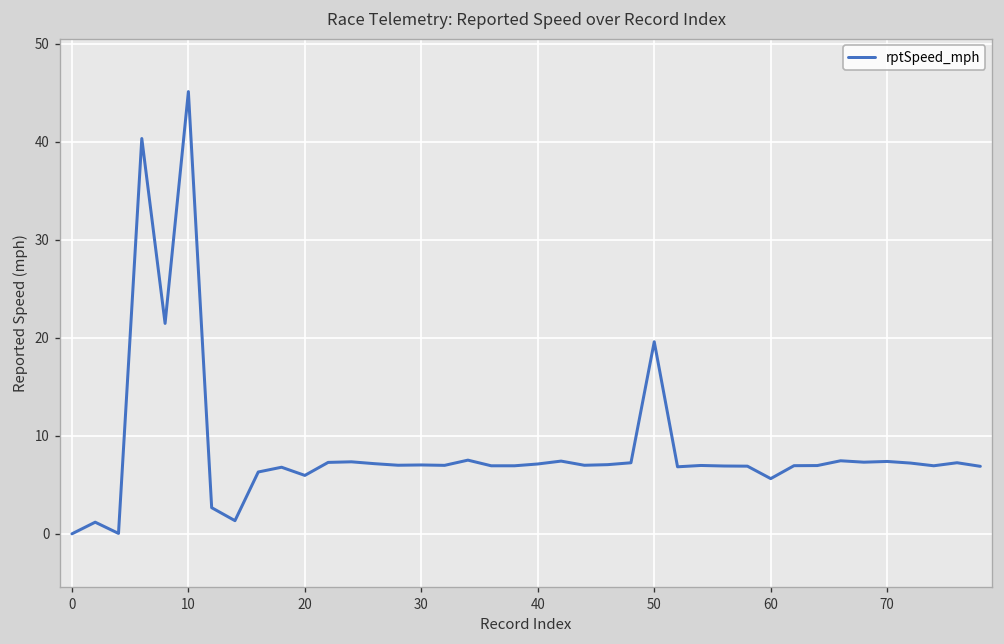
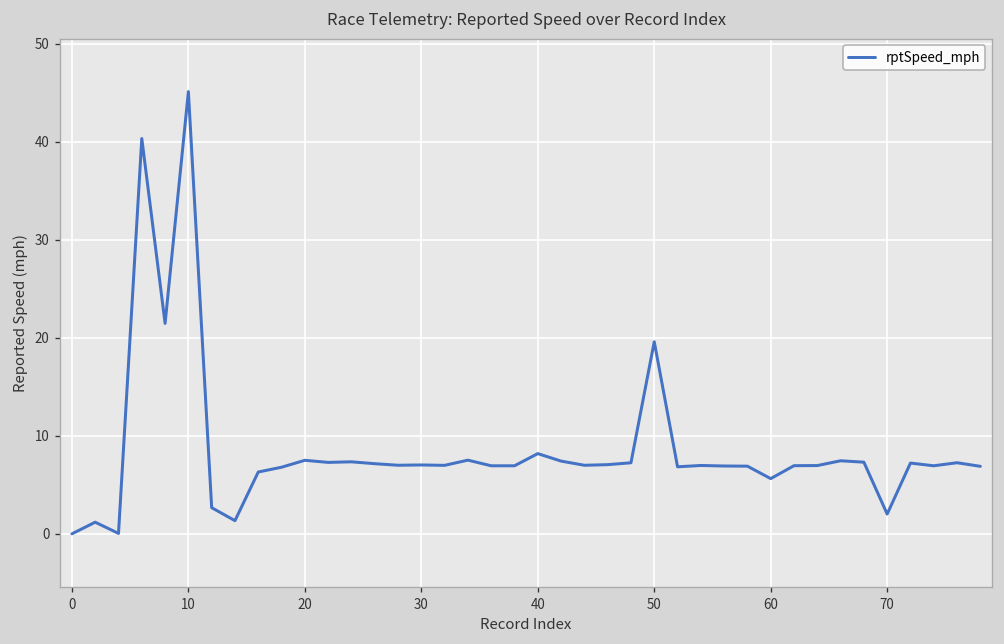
  {
    "0": 0,
    "10": 45,
-   "20": 6,
+   "20": 8,
    "30": 7,
-   "40": 7,
+   "40": 8,
    "50": 20,
    "60": 6,
-   "70": 7
+   "70": 2
  }
